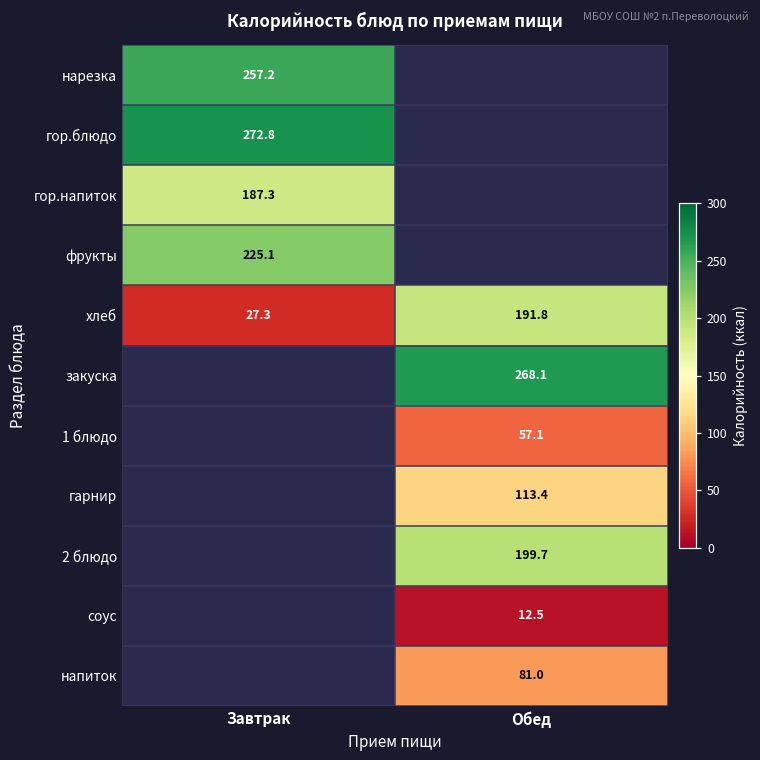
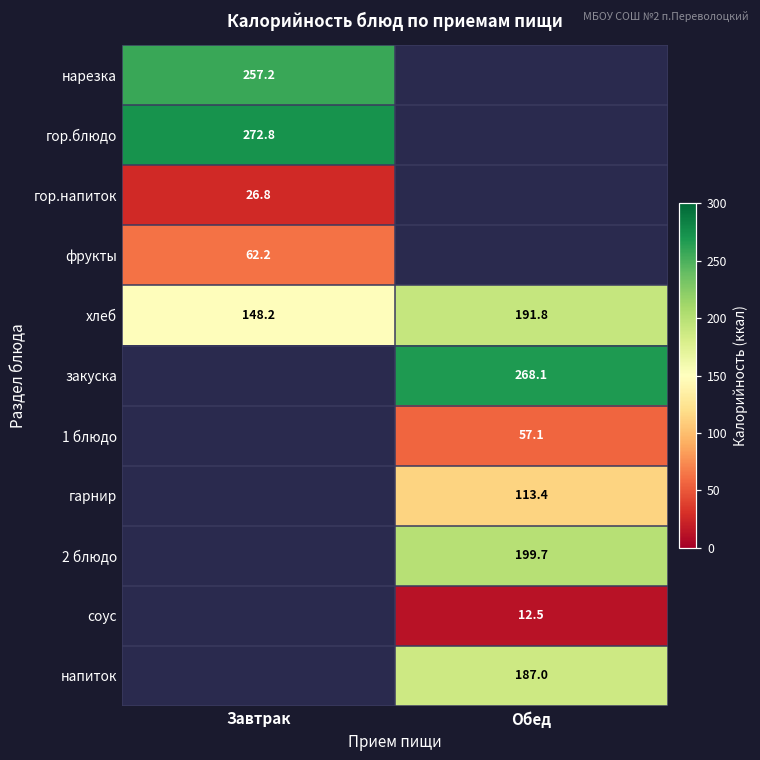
  {
    "нарезка": {
      "Завтрак": 257.2
    },
    "гор.блюдо": {
      "Завтрак": 272.8
    },
    "гор.напиток": {
-     "Завтрак": 187.3
+     "Завтрак": 26.8
    },
    "фрукты": {
-     "Завтрак": 225.1
+     "Завтрак": 62.2
    },
    "хлеб": {
-     "Завтрак": 27.3,
+     "Завтрак": 148.2,
      "Обед": 191.8
    },
    "закуска": {
      "Обед": 268.1
    },
    "1 блюдо": {
      "Обед": 57.1
    },
    "гарнир": {
      "Обед": 113.4
    },
    "2 блюдо": {
      "Обед": 199.7
    },
    "соус": {
      "Обед": 12.5
    },
    "напиток": {
-     "Обед": 81.0
+     "Обед": 187.0
    }
  }
